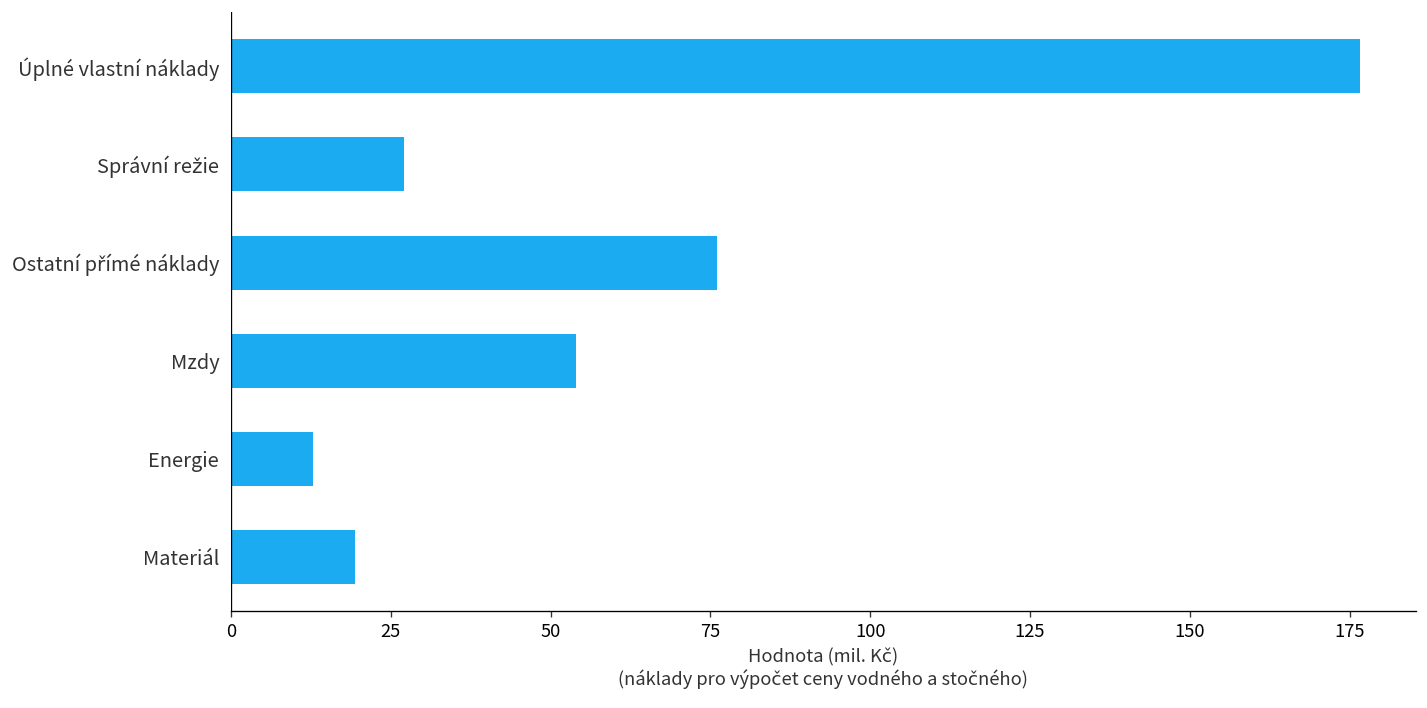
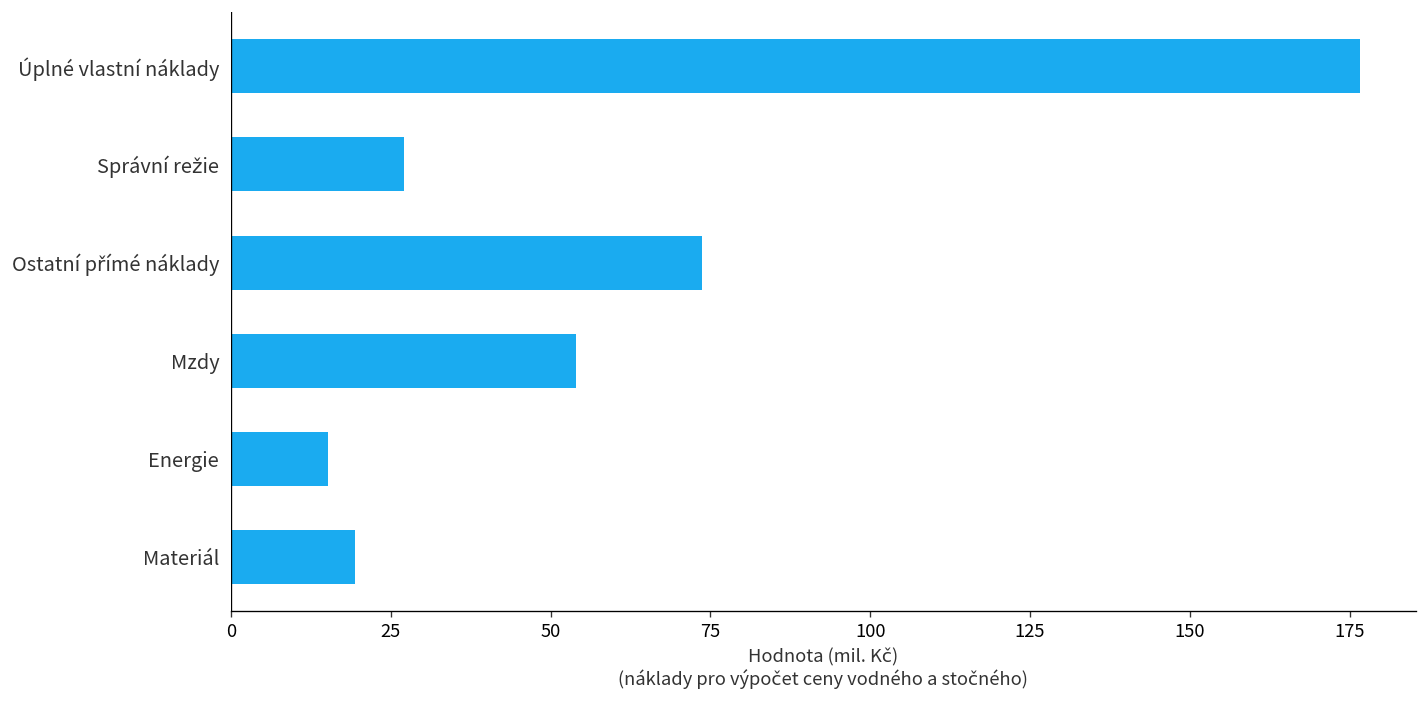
  {
    "Úplné vlastní náklady": 177,
    "Správní režie": 27,
-   "Ostatní přímé náklady": 76,
+   "Ostatní přímé náklady": 74,
    "Mzdy": 54,
-   "Energie": 13,
+   "Energie": 15,
    "Materiál": 19
  }
